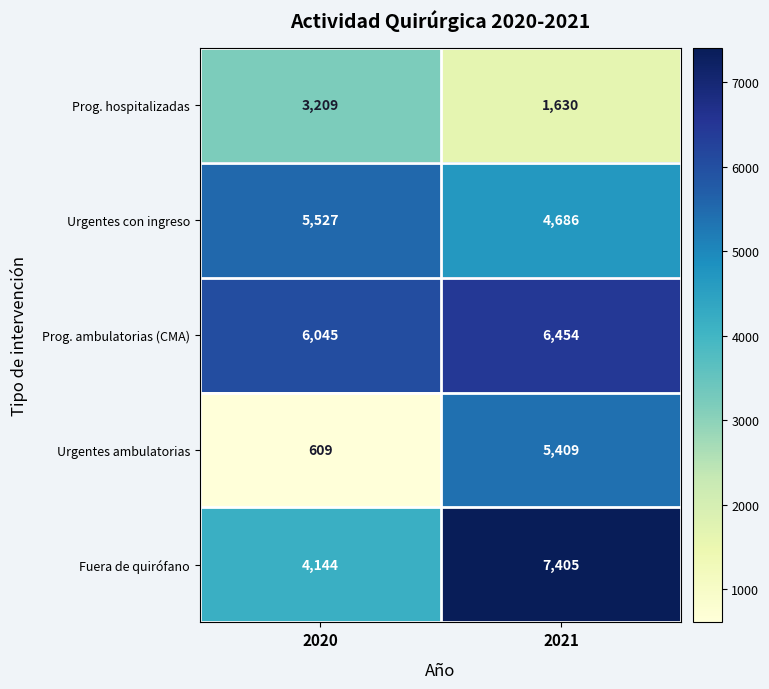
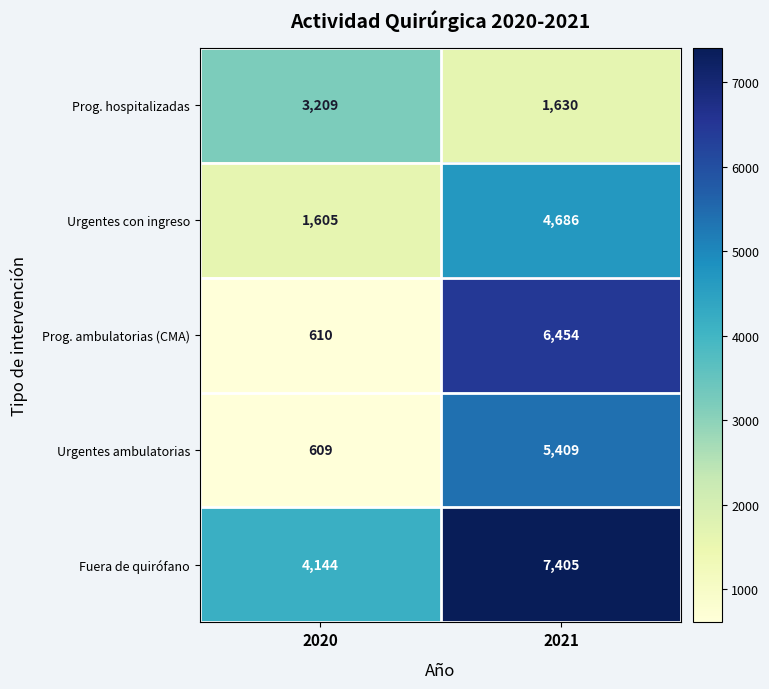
  {
    "Prog. hospitalizadas": {
      "2020": "3,209",
      "2021": "1,630"
    },
    "Urgentes con ingreso": {
-     "2020": "5,527",
+     "2020": "1,605",
      "2021": "4,686"
    },
    "Prog. ambulatorias (CMA)": {
-     "2020": "6,045",
+     "2020": "610",
      "2021": "6,454"
    },
    "Urgentes ambulatorias": {
      "2020": "609",
      "2021": "5,409"
    },
    "Fuera de quirófano": {
      "2020": "4,144",
      "2021": "7,405"
    }
  }
